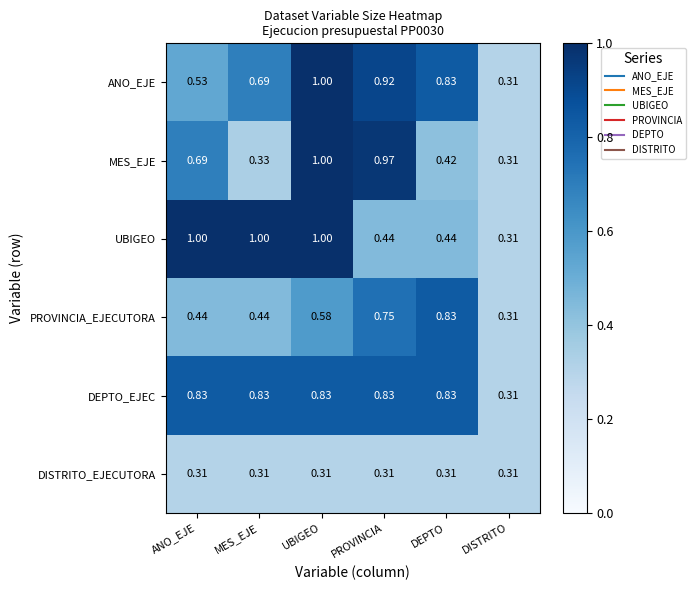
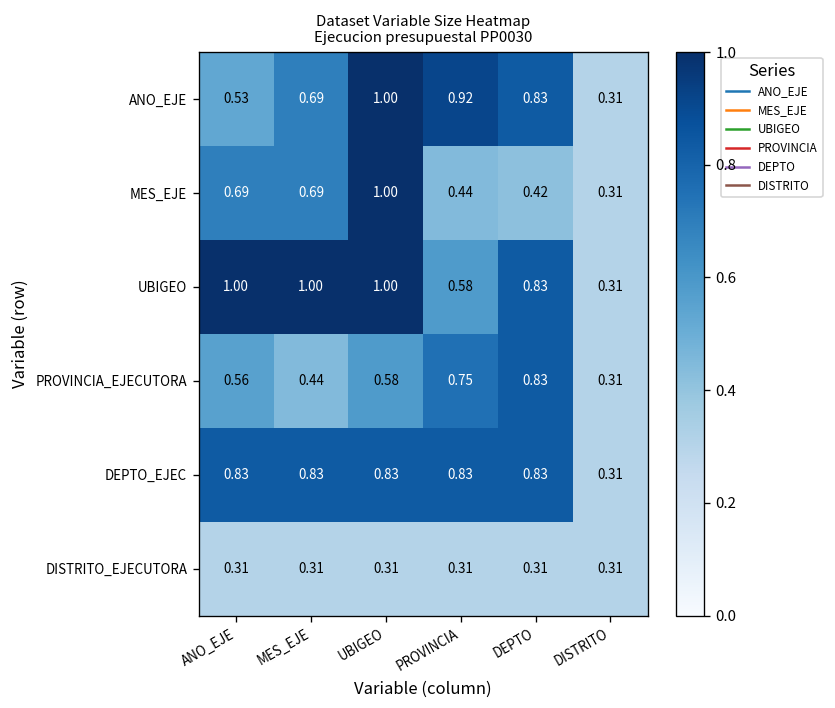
  {
    "ANO_EJE": {
      "ANO_EJE": 0.53,
      "MES_EJE": 0.69,
      "UBIGEO": 1.00,
      "PROVINCIA": 0.92,
      "DEPTO": 0.83,
      "DISTRITO": 0.31
    },
    "MES_EJE": {
      "ANO_EJE": 0.69,
-     "MES_EJE": 0.33,
+     "MES_EJE": 0.69,
      "UBIGEO": 1.00,
-     "PROVINCIA": 0.97,
+     "PROVINCIA": 0.44,
      "DEPTO": 0.42,
      "DISTRITO": 0.31
    },
    "UBIGEO": {
      "ANO_EJE": 1.00,
      "MES_EJE": 1.00,
      "UBIGEO": 1.00,
-     "PROVINCIA": 0.44,
-     "DEPTO": 0.44,
+     "PROVINCIA": 0.58,
+     "DEPTO": 0.83,
      "DISTRITO": 0.31
    },
    "PROVINCIA_EJECUTORA": {
-     "ANO_EJE": 0.44,
+     "ANO_EJE": 0.56,
      "MES_EJE": 0.44,
      "UBIGEO": 0.58,
      "PROVINCIA": 0.75,
      "DEPTO": 0.83,
      "DISTRITO": 0.31
    },
    "DEPTO_EJEC": {
      "ANO_EJE": 0.83,
      "MES_EJE": 0.83,
      "UBIGEO": 0.83,
      "PROVINCIA": 0.83,
      "DEPTO": 0.83,
      "DISTRITO": 0.31
    },
    "DISTRITO_EJECUTORA": {
      "ANO_EJE": 0.31,
      "MES_EJE": 0.31,
      "UBIGEO": 0.31,
      "PROVINCIA": 0.31,
      "DEPTO": 0.31,
      "DISTRITO": 0.31
    }
  }
